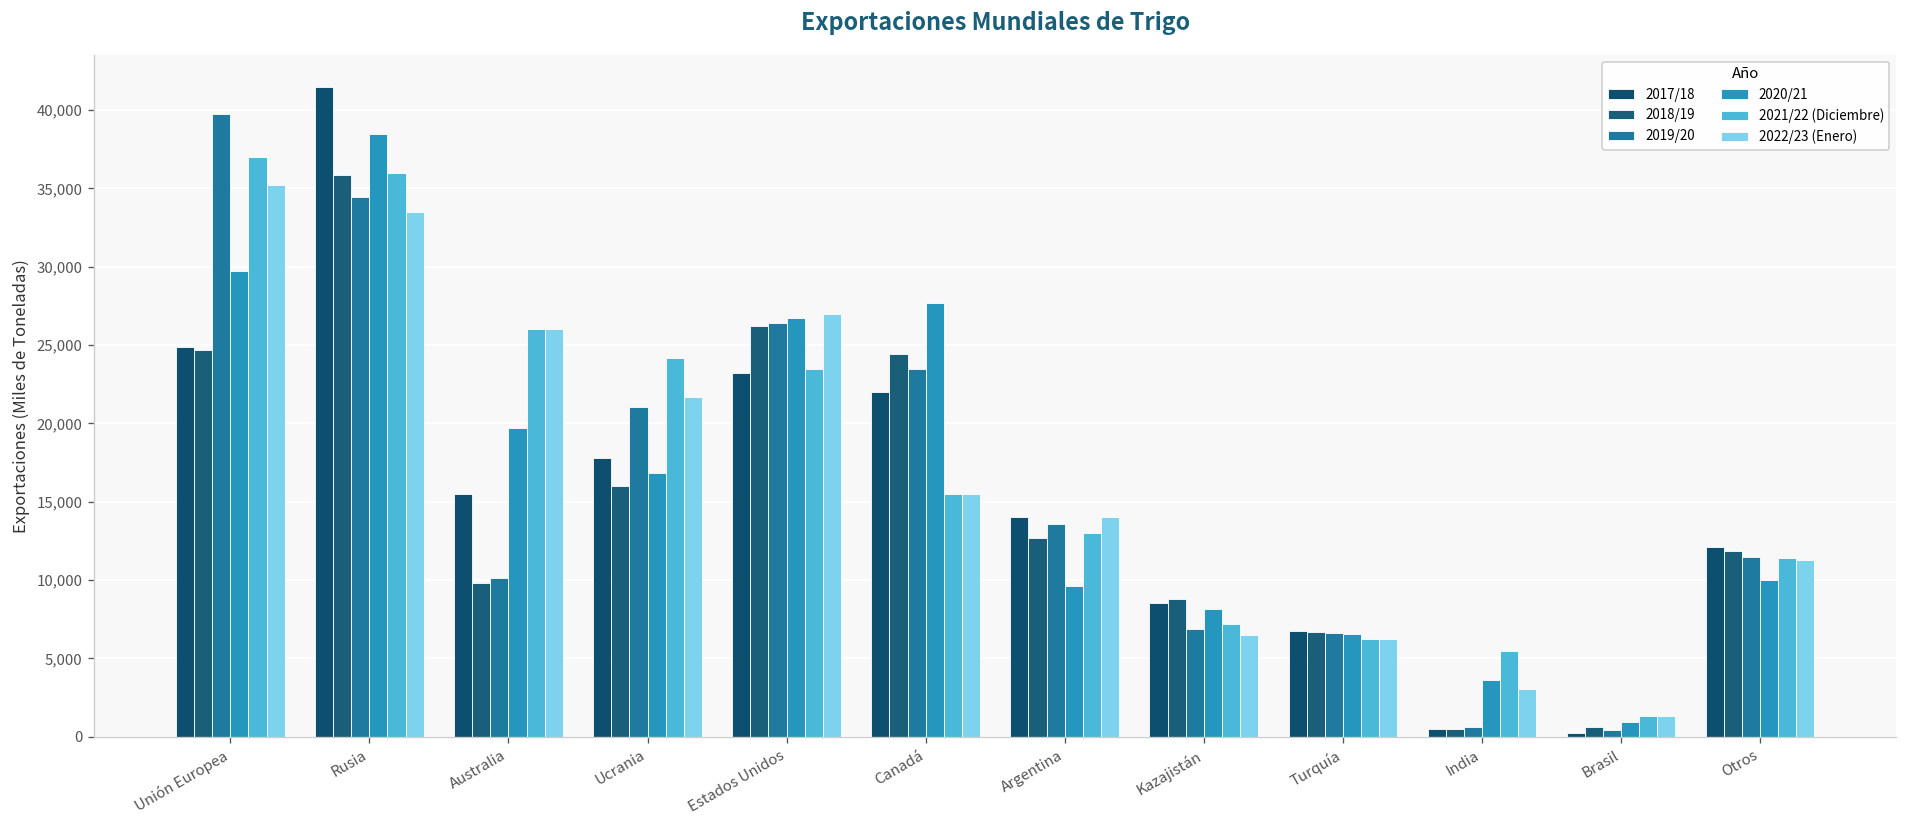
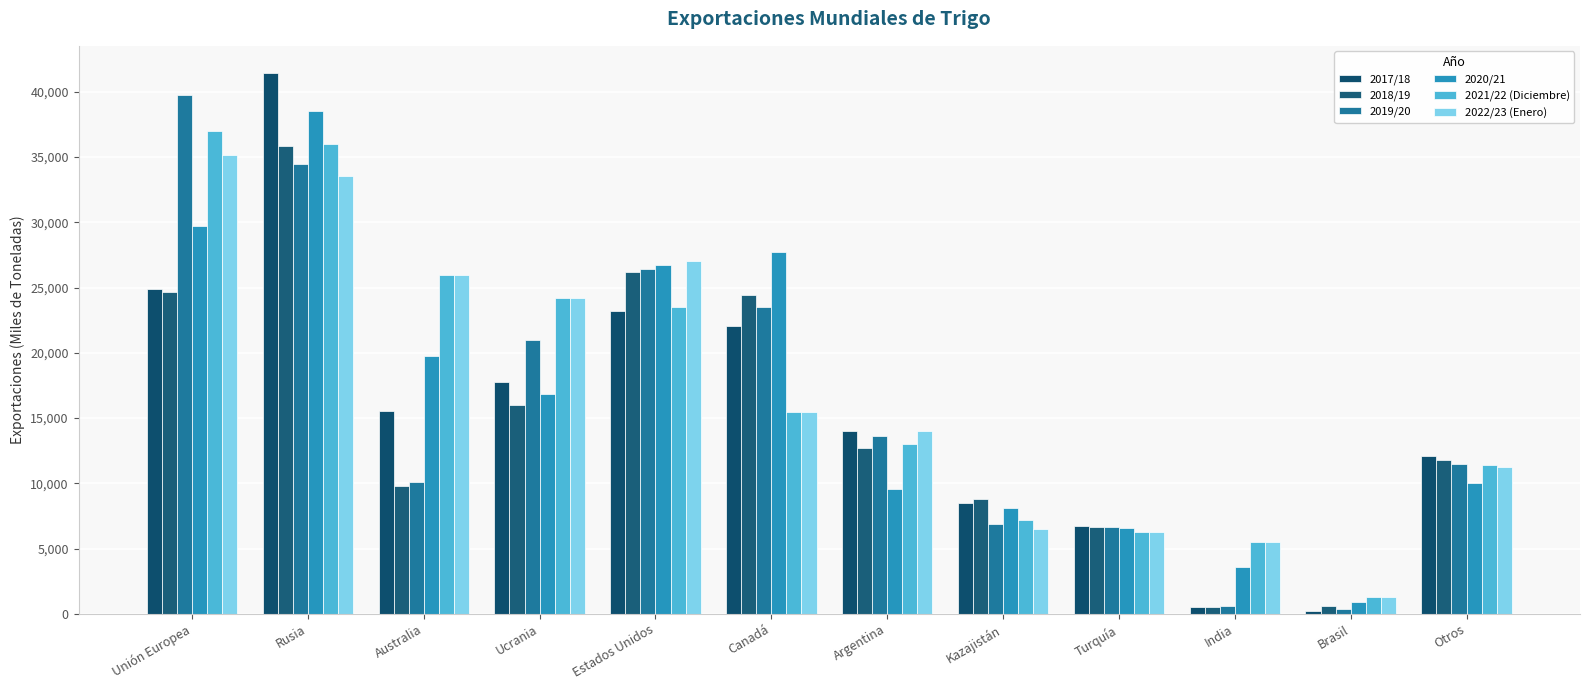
  {
    "2022/23 (Enero)": {
      "Unión Europea": "35,200",
      "Rusia": "33,500",
      "Australia": "26,000",
-     "Ucrania": "21,700",
+     "Ucrania": "24,200",
      "Estados Unidos": "27,000",
      "Canadá": "15,500",
      "Argentina": "14,000",
      "Kazajistán": "6,500",
      "Turquía": "6,300",
-     "India": "3,100",
+     "India": "5,500",
      "Brasil": "1,300",
      "Otros": "11,200"
    }
  }
